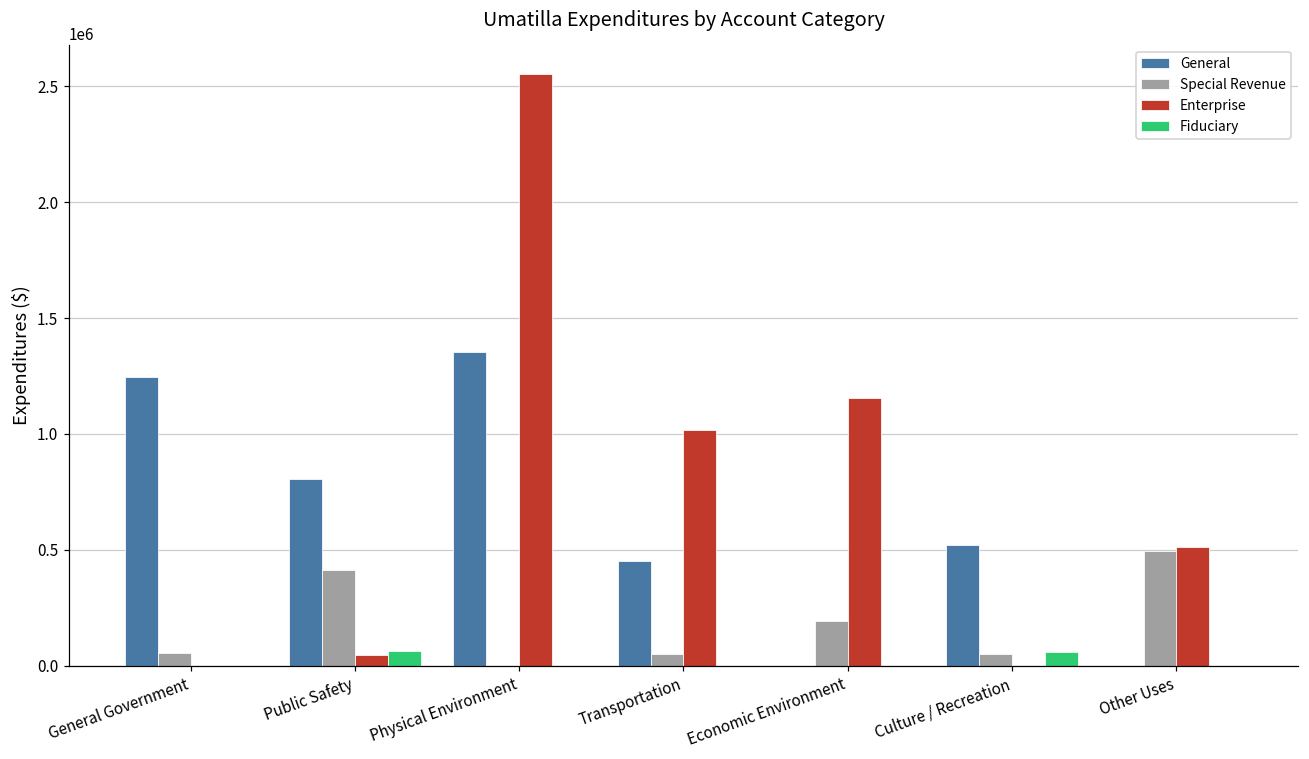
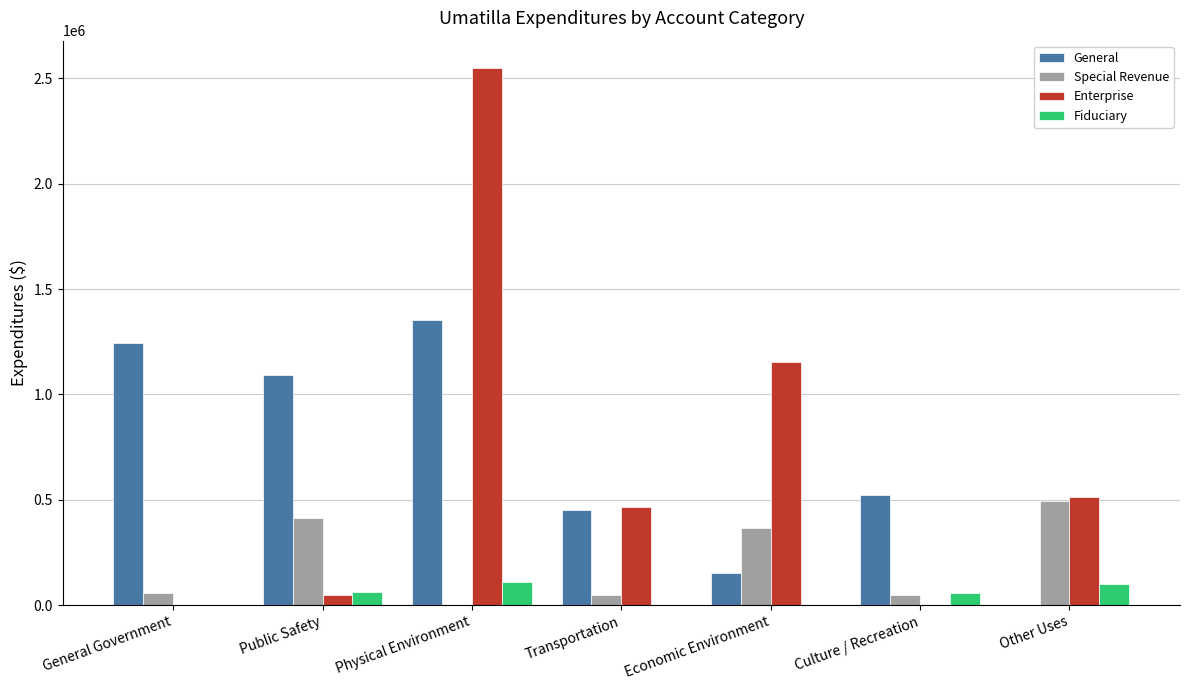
  {
    "General": {
      "General Government": 1240000,
-     "Public Safety": 810000,
+     "Public Safety": 1090000,
      "Physical Environment": 1350000,
      "Transportation": 450000,
-     "Economic Environment": 0,
+     "Economic Environment": 150000,
      "Culture / Recreation": 520000,
      "Other Uses": 0
    },
    "Special Revenue": {
      "General Government": 60000,
      "Public Safety": 410000,
      "Physical Environment": 0,
      "Transportation": 50000,
-     "Economic Environment": 190000,
+     "Economic Environment": 370000,
      "Culture / Recreation": 50000,
      "Other Uses": 500000
    },
    "Enterprise": {
      "General Government": 0,
      "Public Safety": 50000,
      "Physical Environment": 2550000,
-     "Transportation": 1020000,
+     "Transportation": 460000,
      "Economic Environment": 1160000,
      "Culture / Recreation": 0,
      "Other Uses": 510000
    },
    "Fiduciary": {
      "General Government": 0,
      "Public Safety": 60000,
-     "Physical Environment": 0,
+     "Physical Environment": 110000,
      "Transportation": 0,
      "Economic Environment": 0,
      "Culture / Recreation": 60000,
-     "Other Uses": 0
+     "Other Uses": 100000
    }
  }
